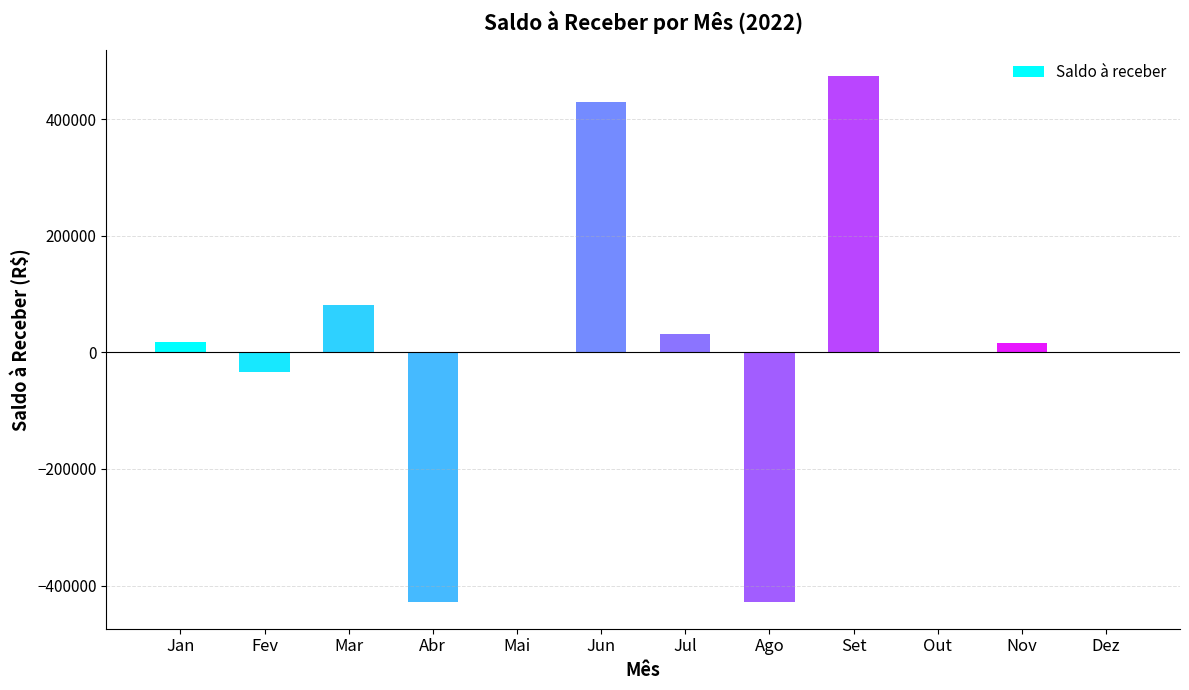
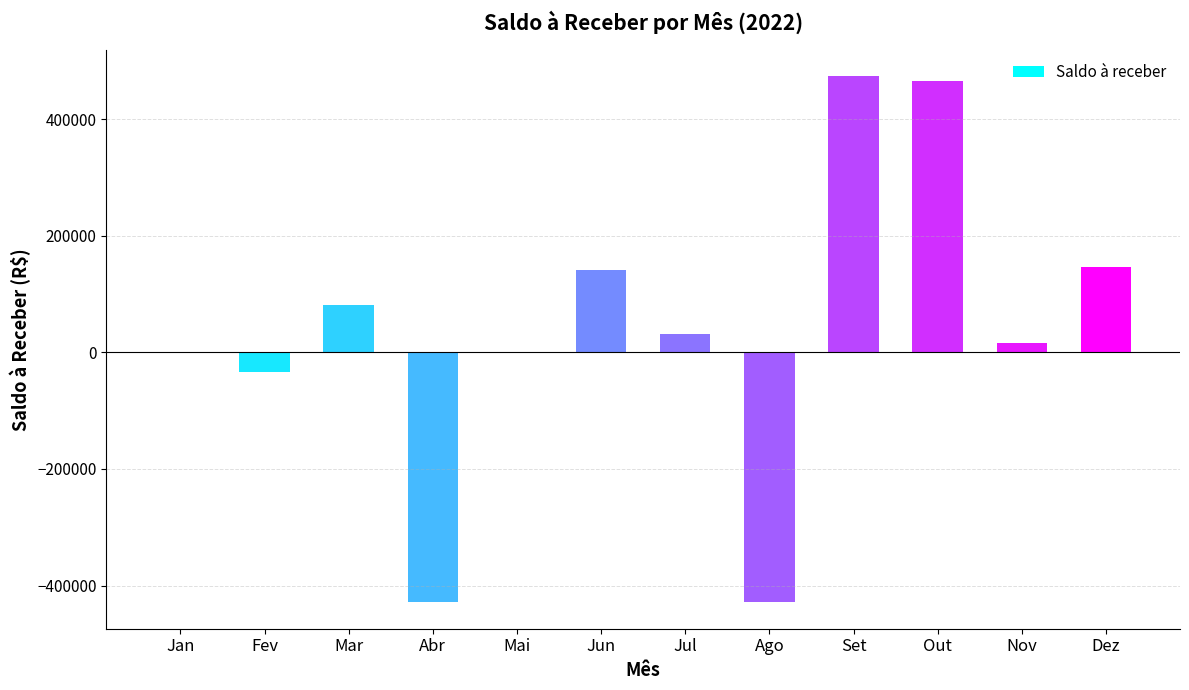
  {
-   "Jan": 20000,
+   "Jan": 0,
    "Fev": -30000,
    "Mar": 80000,
    "Abr": -430000,
    "Mai": 0,
-   "Jun": 430000,
+   "Jun": 140000,
    "Jul": 30000,
    "Ago": -430000,
    "Set": 470000,
-   "Out": 0,
+   "Out": 470000,
    "Nov": 20000,
-   "Dez": 0
+   "Dez": 150000
  }
